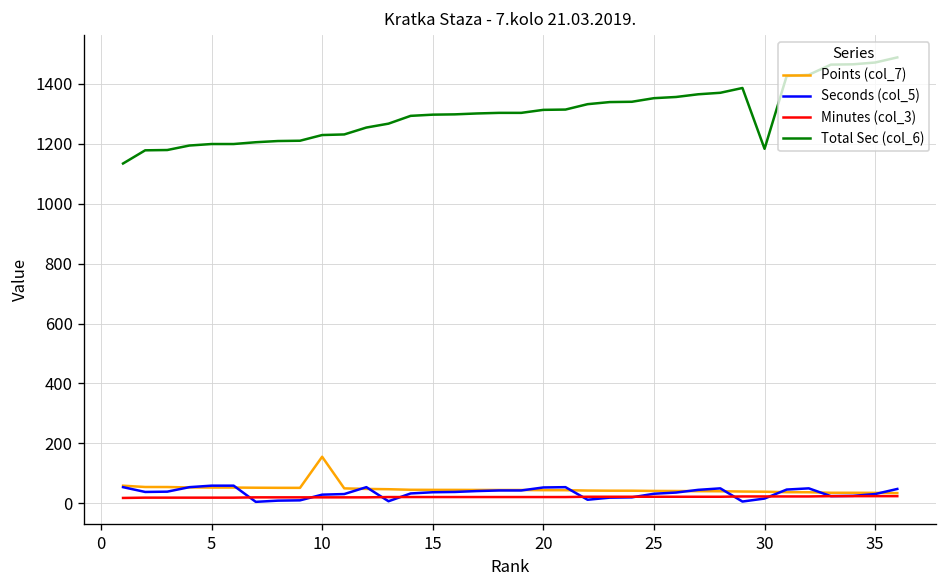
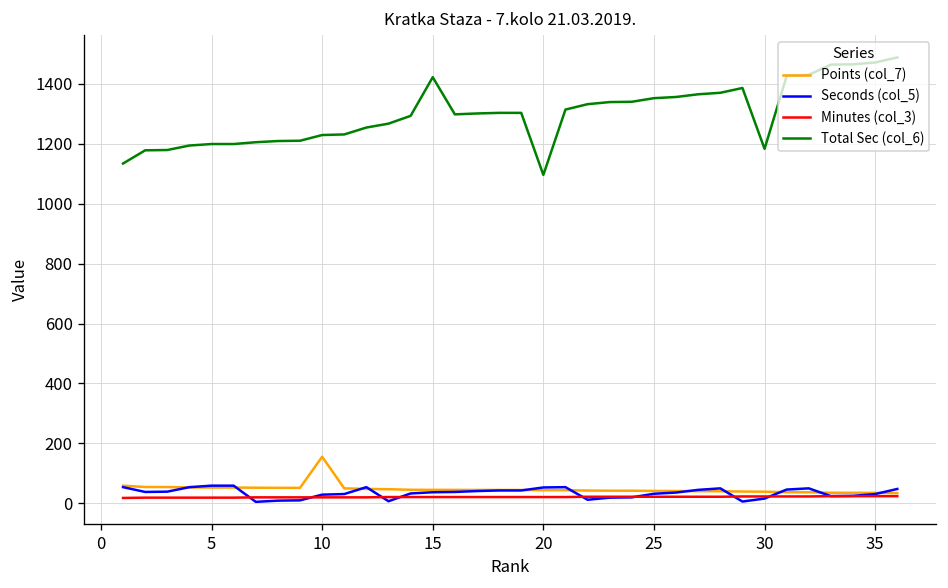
  {
    "Points (col_7)": {
      "10": 160,
      "30": 40
    },
    "Minutes (col_3)": {
      "5": 20,
      "15": 20,
      "20": 20
    },
    "Total Sec (col_6)": {
      "5": 1200,
      "10": 1230,
-     "15": 1300,
-     "20": 1310,
+     "15": 1420,
+     "20": 1100,
      "25": 1350,
      "30": 1180
    }
  }
